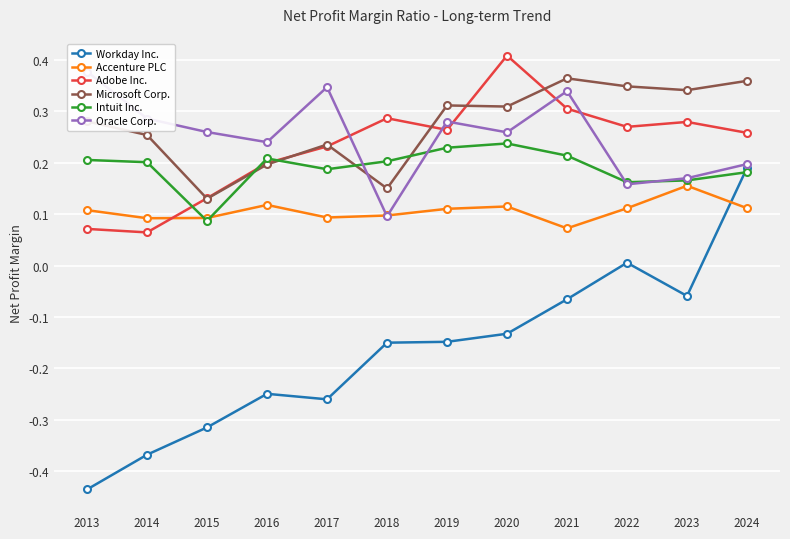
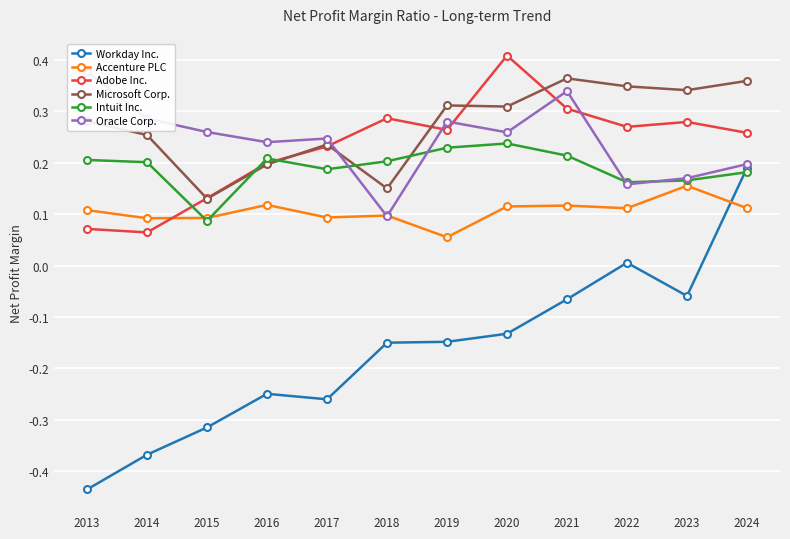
  {
    "Workday Inc.": {
      "2013": -0.44,
      "2014": -0.37,
      "2015": -0.31,
      "2016": -0.25,
      "2017": -0.26,
      "2018": -0.15,
      "2019": -0.15,
      "2020": -0.13,
      "2021": -0.07,
      "2022": 0.01,
      "2023": -0.06,
      "2024": 0.19
    },
    "Accenture PLC": {
      "2013": 0.11,
      "2014": 0.09,
      "2015": 0.09,
      "2016": 0.12,
      "2017": 0.09,
-     "2019": 0.11,
+     "2019": 0.06,
      "2020": 0.12,
-     "2021": 0.07,
+     "2021": 0.12,
      "2022": 0.11,
      "2023": 0.16,
      "2024": 0.11
    },
    "Adobe Inc.": {
      "2013": 0.07,
      "2014": 0.06,
      "2018": 0.29,
      "2019": 0.26,
      "2020": 0.41,
      "2021": 0.31,
      "2022": 0.27,
      "2023": 0.28,
      "2024": 0.26
    },
    "Microsoft Corp.": {
      "2014": 0.25,
      "2018": 0.15,
      "2019": 0.31,
      "2020": 0.31,
      "2021": 0.36,
      "2022": 0.35,
      "2023": 0.34,
      "2024": 0.36
    },
    "Intuit Inc.": {
      "2013": 0.21,
      "2014": 0.20,
      "2015": 0.09,
      "2016": 0.21,
      "2017": 0.19,
      "2018": 0.20,
      "2019": 0.23,
      "2020": 0.24,
      "2021": 0.21,
      "2024": 0.18
    },
    "Oracle Corp.": {
      "2015": 0.26,
      "2016": 0.24,
-     "2017": 0.35,
+     "2017": 0.25,
      "2019": 0.28,
      "2020": 0.26,
      "2021": 0.34,
      "2024": 0.20
    }
  }
